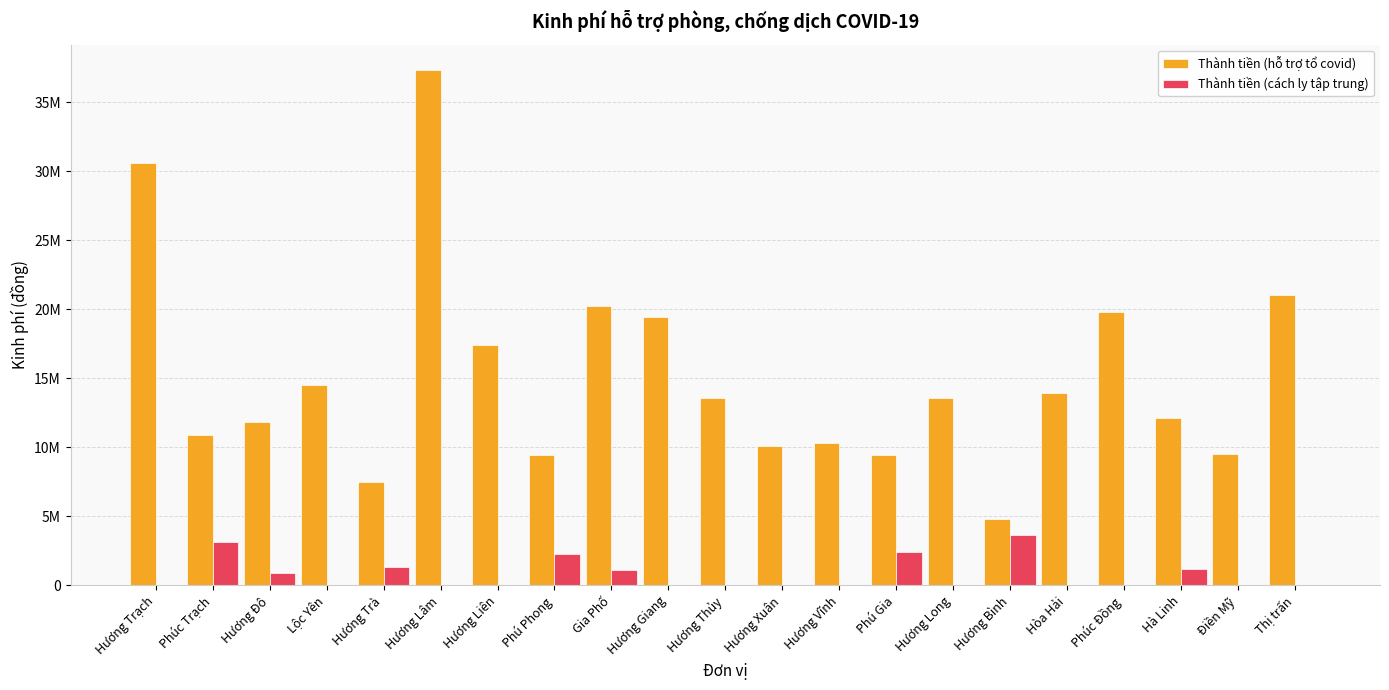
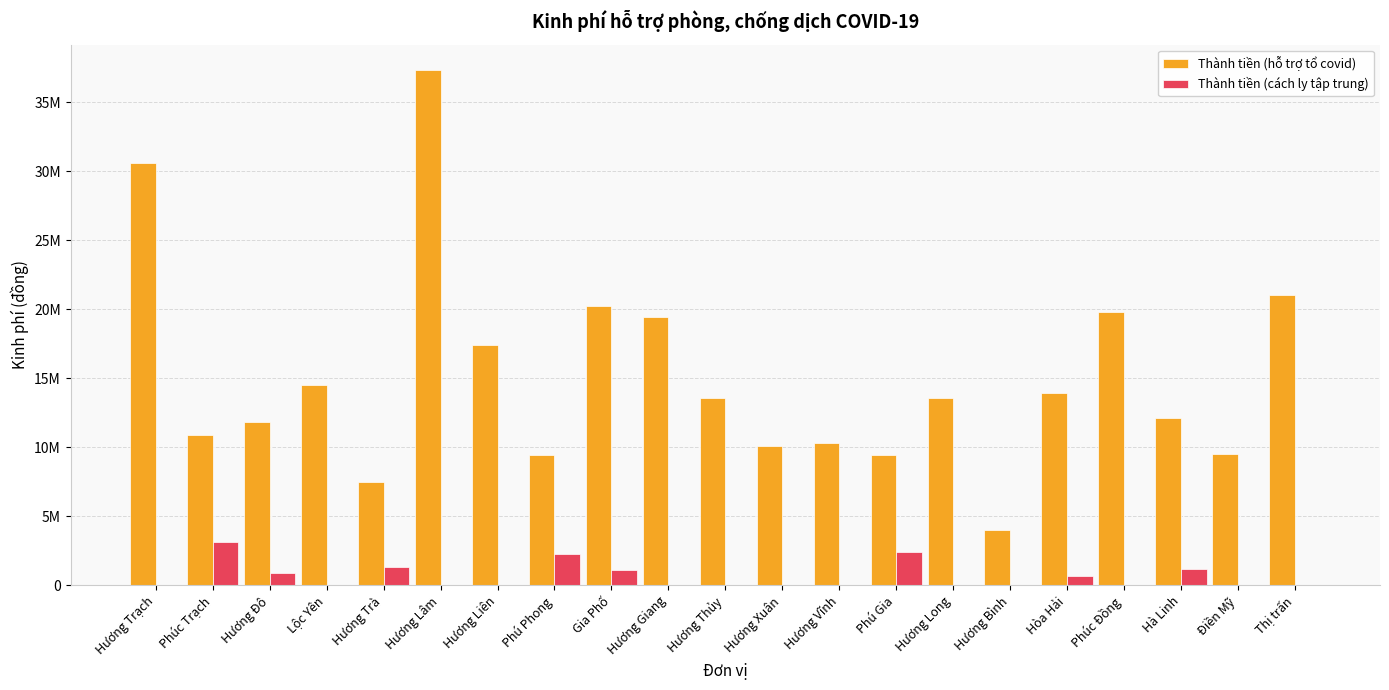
  {
    "Thành tiền (hỗ trợ tổ covid)": {
      "Hương Trạch": 30600000,
      "Phúc Trạch": 10900000,
      "Hương Đô": 11800000,
      "Lộc Yên": 14500000,
      "Hương Trà": 7500000,
      "Hương Lâm": 37300000,
      "Hương Liên": 17400000,
      "Phú Phong": 9400000,
      "Gia Phố": 20200000,
      "Hương Giang": 19400000,
      "Hương Thủy": 13600000,
      "Hương Xuân": 10100000,
      "Hương Vĩnh": 10300000,
      "Phú Gia": 9400000,
      "Hương Long": 13600000,
-     "Hương Bình": 4800000,
+     "Hương Bình": 4000000,
      "Hòa Hải": 13900000,
      "Phúc Đồng": 19800000,
      "Hà Linh": 12100000,
      "Điền Mỹ": 9500000,
      "Thị trấn": 21000000
    },
    "Thành tiền (cách ly tập trung)": {
      "Hương Trạch": 0,
      "Phúc Trạch": 3100000,
      "Hương Đô": 900000,
      "Lộc Yên": 0,
      "Hương Trà": 1300000,
      "Hương Lâm": 0,
      "Hương Liên": 0,
      "Phú Phong": 2300000,
      "Gia Phố": 1100000,
      "Hương Giang": 0,
      "Hương Thủy": 0,
      "Hương Xuân": 0,
      "Hương Vĩnh": 0,
      "Phú Gia": 2400000,
      "Hương Long": 0,
-     "Hương Bình": 3700000,
-     "Hòa Hải": 0,
+     "Hương Bình": 0,
+     "Hòa Hải": 600000,
      "Phúc Đồng": 0,
      "Hà Linh": 1200000,
      "Điền Mỹ": 0,
      "Thị trấn": 0
    }
  }
